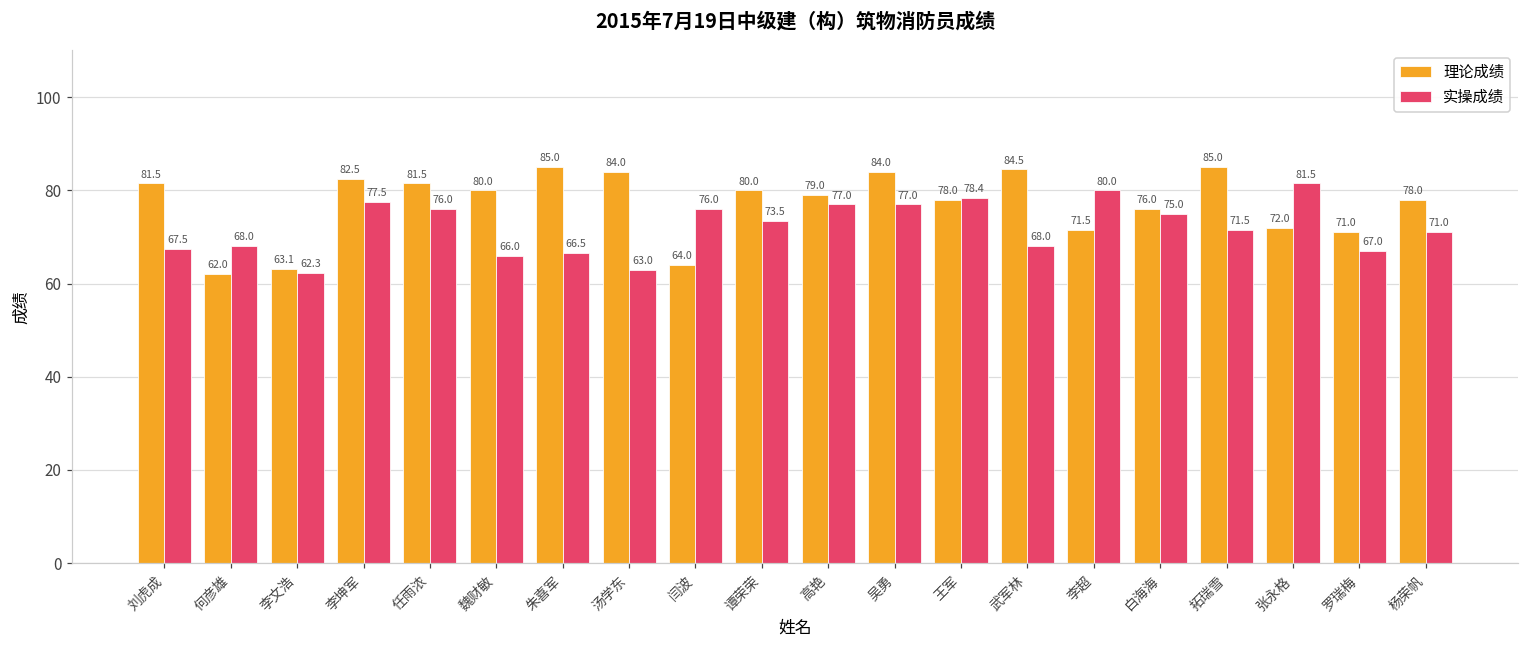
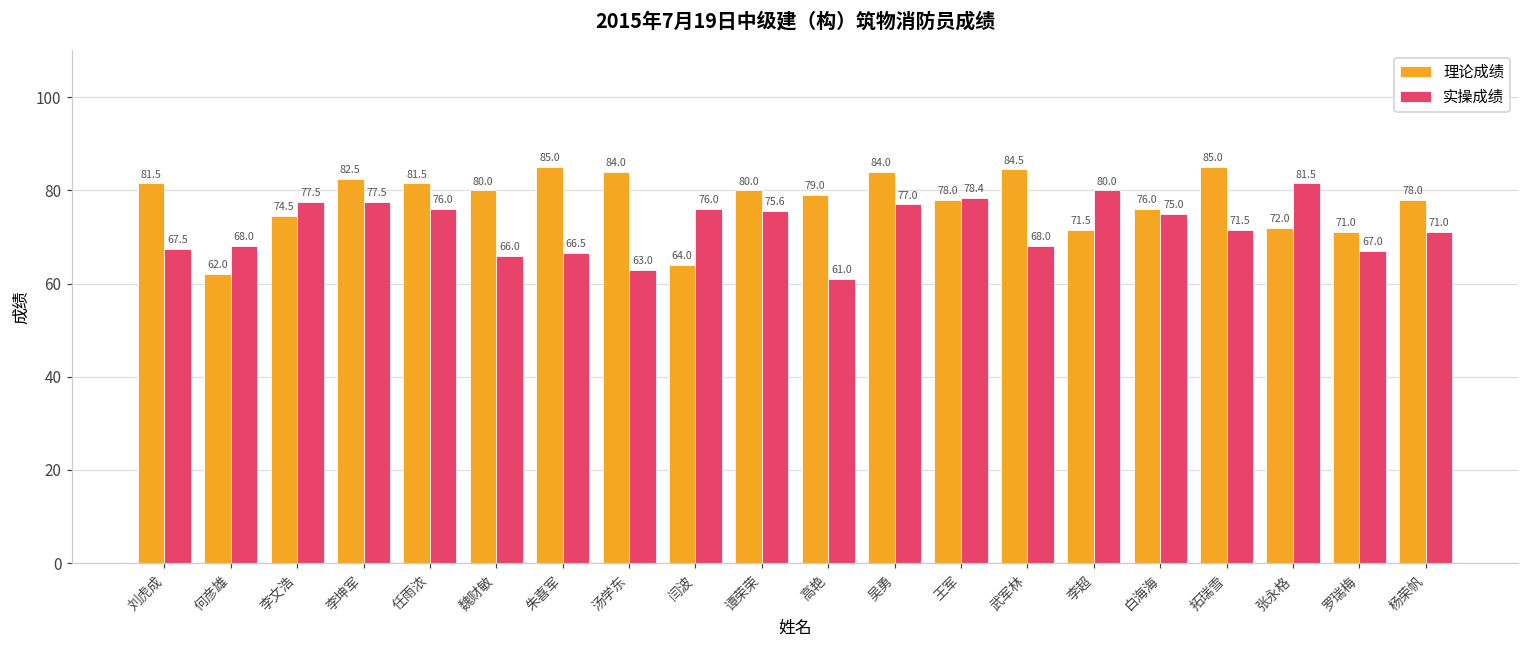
  {
    "理论成绩": {
      "刘虎成": 81.5,
      "何彦雄": 62.0,
-     "李文浩": 63.1,
+     "李文浩": 74.5,
      "李坤军": 82.5,
      "任雨浓": 81.5,
      "魏财敏": 80.0,
      "朱喜军": 85.0,
      "汤学东": 84.0,
      "闫波": 64.0,
      "谭荣荣": 80.0,
      "高艳": 79.0,
      "吴勇": 84.0,
      "王军": 78.0,
      "武军林": 84.5,
      "李超": 71.5,
      "白海海": 76.0,
      "拓瑞雪": 85.0,
      "张永格": 72.0,
      "罗瑞梅": 71.0,
      "杨荣帆": 78.0
    },
    "实操成绩": {
      "刘虎成": 67.5,
      "何彦雄": 68.0,
-     "李文浩": 62.3,
+     "李文浩": 77.5,
      "李坤军": 77.5,
      "任雨浓": 76.0,
      "魏财敏": 66.0,
      "朱喜军": 66.5,
      "汤学东": 63.0,
      "闫波": 76.0,
-     "谭荣荣": 73.5,
-     "高艳": 77.0,
+     "谭荣荣": 75.6,
+     "高艳": 61.0,
      "吴勇": 77.0,
      "王军": 78.4,
      "武军林": 68.0,
      "李超": 80.0,
      "白海海": 75.0,
      "拓瑞雪": 71.5,
      "张永格": 81.5,
      "罗瑞梅": 67.0,
      "杨荣帆": 71.0
    }
  }
